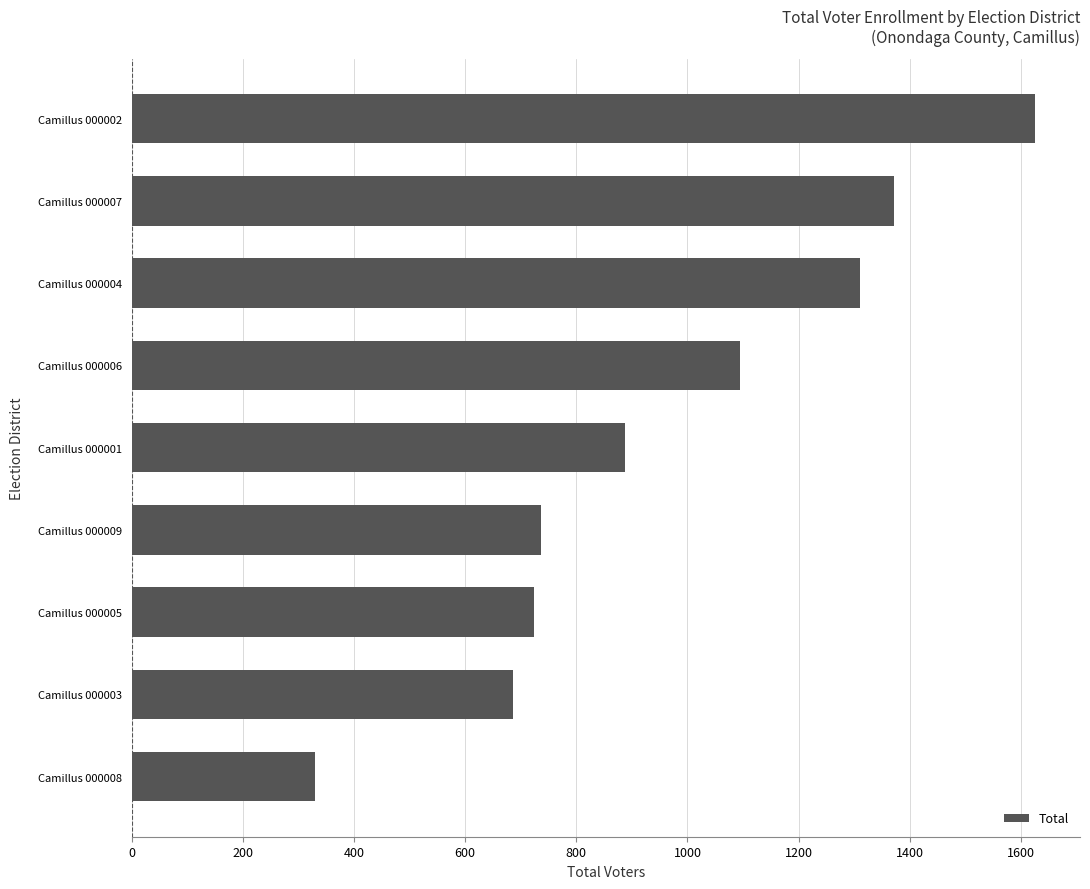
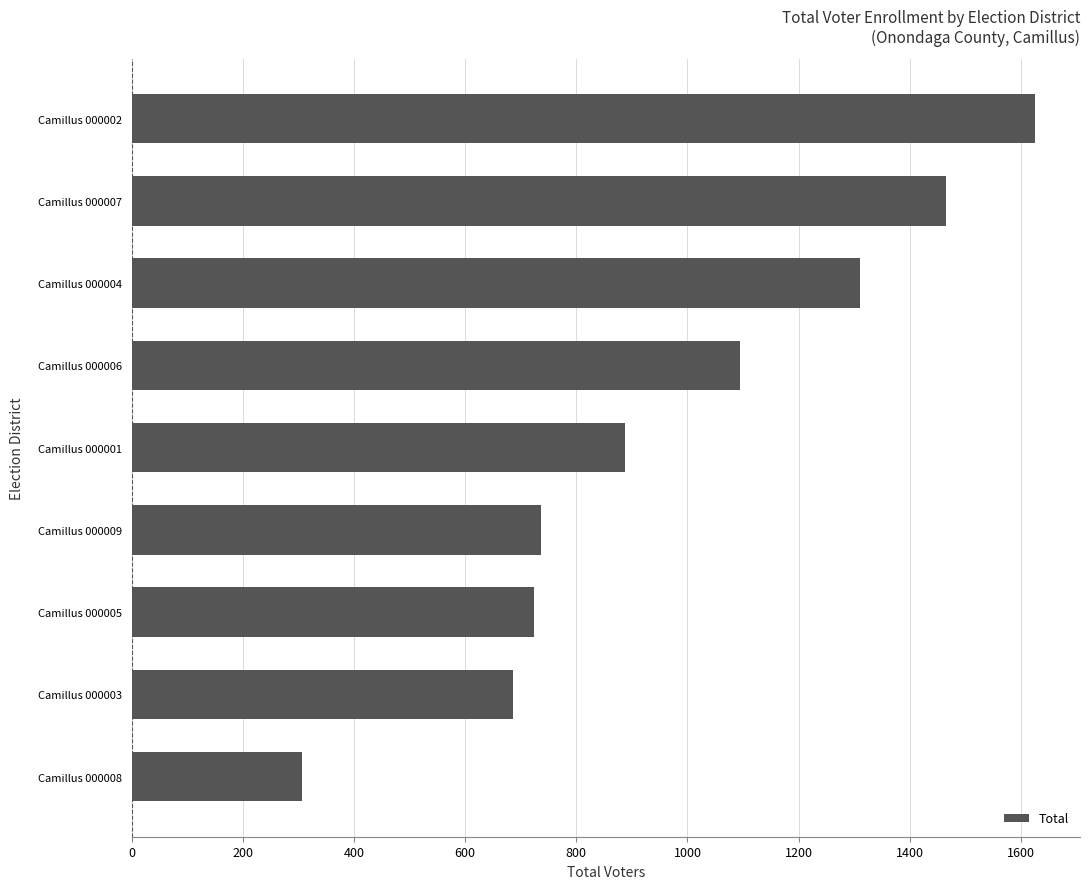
  {
    "Camillus 000002": 1630,
-   "Camillus 000007": 1370,
+   "Camillus 000007": 1470,
    "Camillus 000004": 1310,
    "Camillus 000006": 1100,
    "Camillus 000001": 890,
    "Camillus 000009": 740,
    "Camillus 000005": 720,
    "Camillus 000003": 690,
-   "Camillus 000008": 330
+   "Camillus 000008": 310
  }
